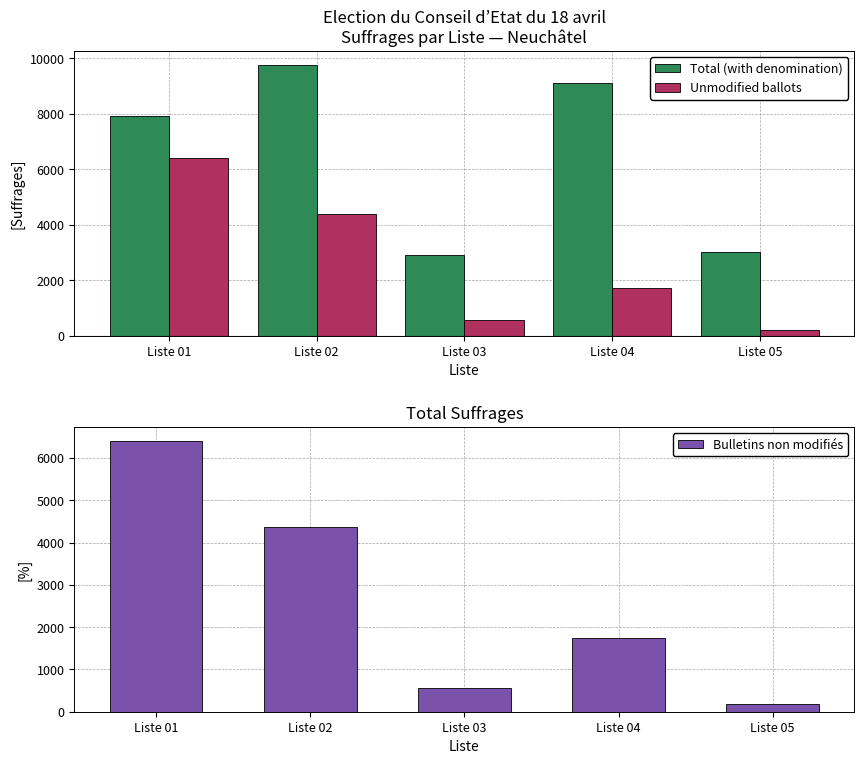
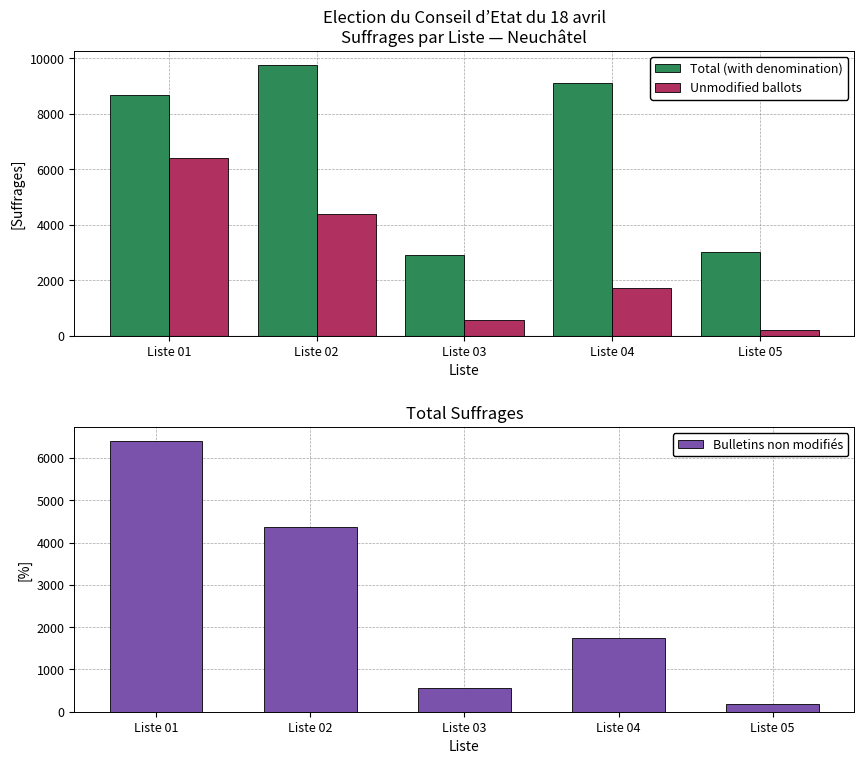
  {
    "Election du Conseil d’Etat du 18 avril Suffrages par Liste — Neuchâtel": {
      "Total (with denomination)": {
-       "Liste 01": 7900,
+       "Liste 01": 8700,
        "Liste 02": 9800,
        "Liste 03": 2900,
        "Liste 04": 9100,
        "Liste 05": 3000
      },
      "Unmodified ballots": {
        "Liste 01": 6400,
        "Liste 02": 4400,
        "Liste 03": 600,
        "Liste 04": 1700,
        "Liste 05": 200
      }
    },
    "Total Suffrages": {
      "Liste 01": 6400,
      "Liste 02": 4400,
      "Liste 03": 600,
      "Liste 04": 1700,
      "Liste 05": 200
    }
  }
